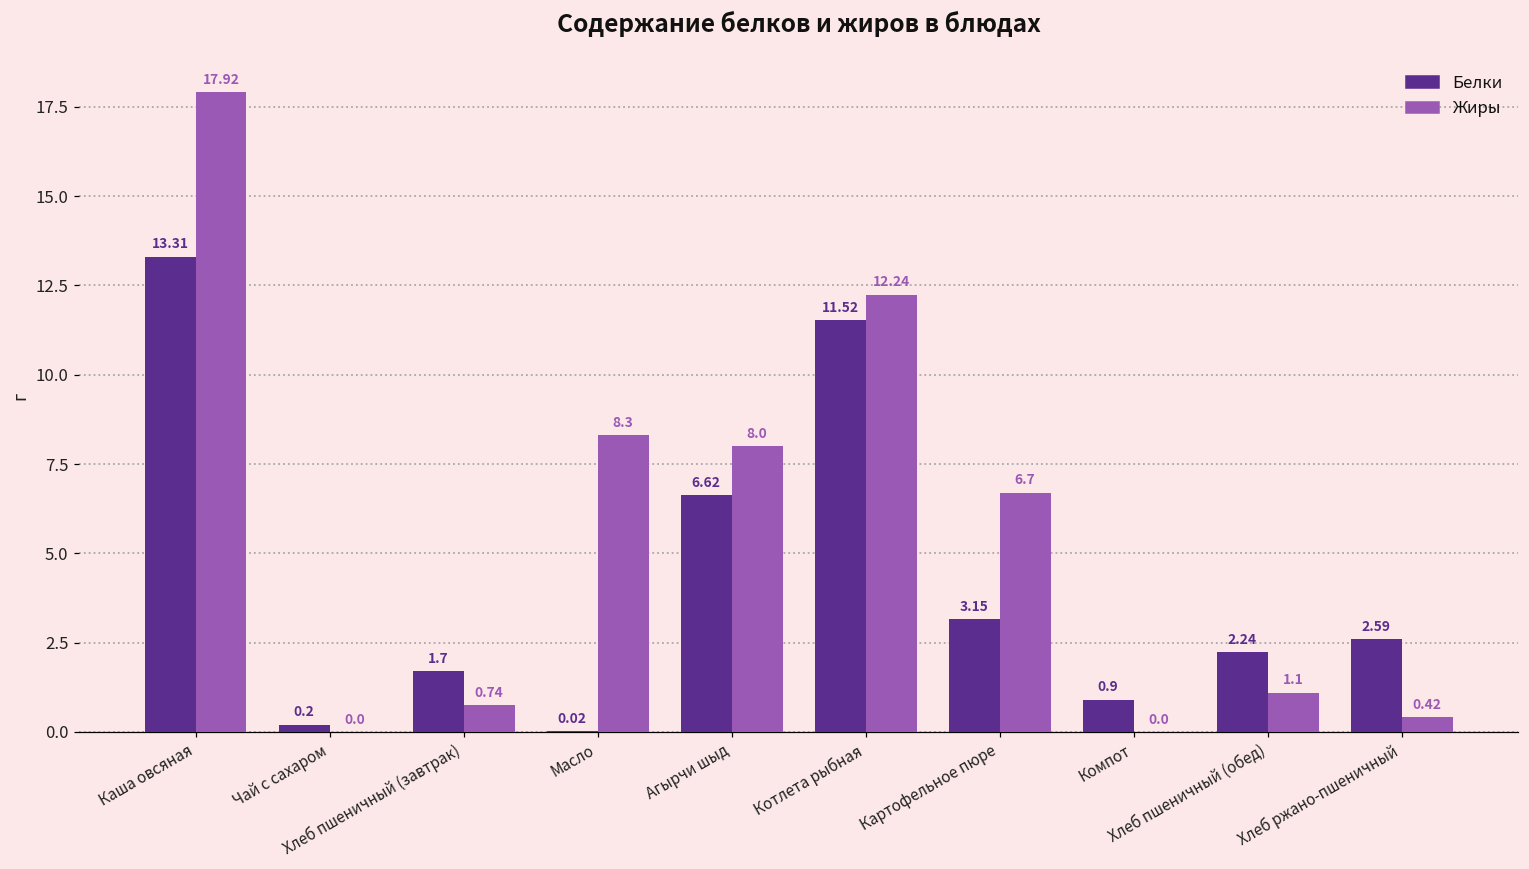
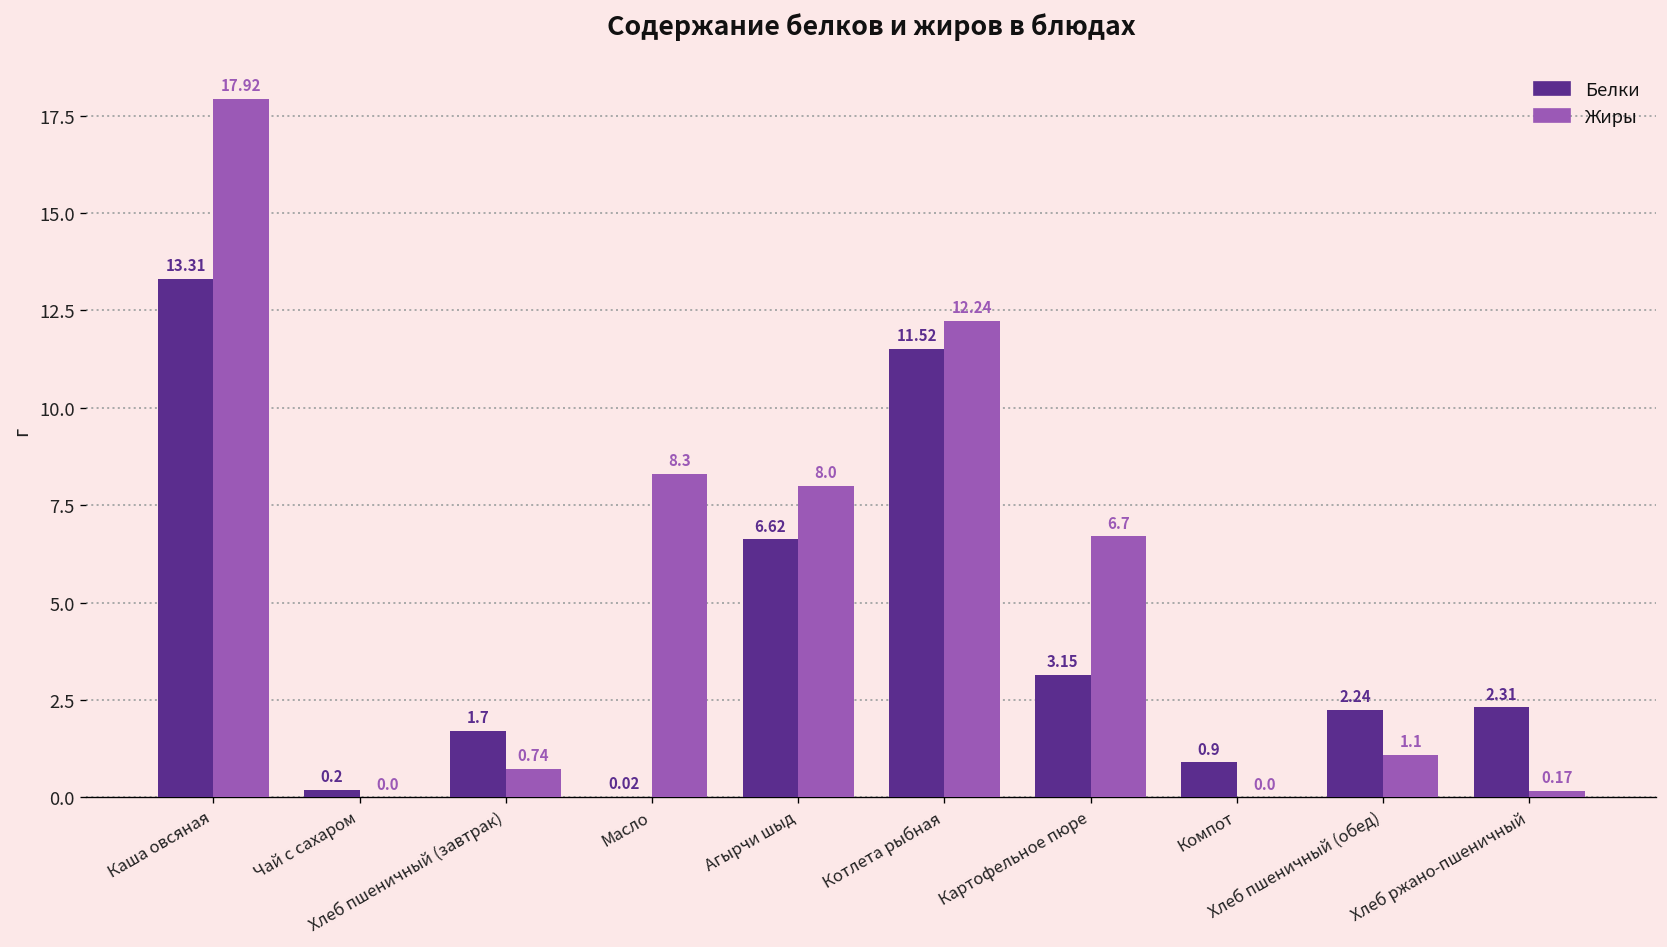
  {
    "Белки": {
      "Каша овсяная": 13.31,
      "Чай с сахаром": 0.2,
      "Хлеб пшеничный (завтрак)": 1.7,
      "Масло": 0.02,
      "Агырчи шыд": 6.62,
      "Котлета рыбная": 11.52,
      "Картофельное пюре": 3.15,
      "Компот": 0.9,
      "Хлеб пшеничный (обед)": 2.24,
-     "Хлеб ржано-пшеничный": 2.59
+     "Хлеб ржано-пшеничный": 2.31
    },
    "Жиры": {
      "Каша овсяная": 17.92,
      "Чай с сахаром": 0.0,
      "Хлеб пшеничный (завтрак)": 0.74,
      "Масло": 8.3,
      "Агырчи шыд": 8.0,
      "Котлета рыбная": 12.24,
      "Картофельное пюре": 6.7,
      "Компот": 0.0,
      "Хлеб пшеничный (обед)": 1.1,
-     "Хлеб ржано-пшеничный": 0.42
+     "Хлеб ржано-пшеничный": 0.17
    }
  }
